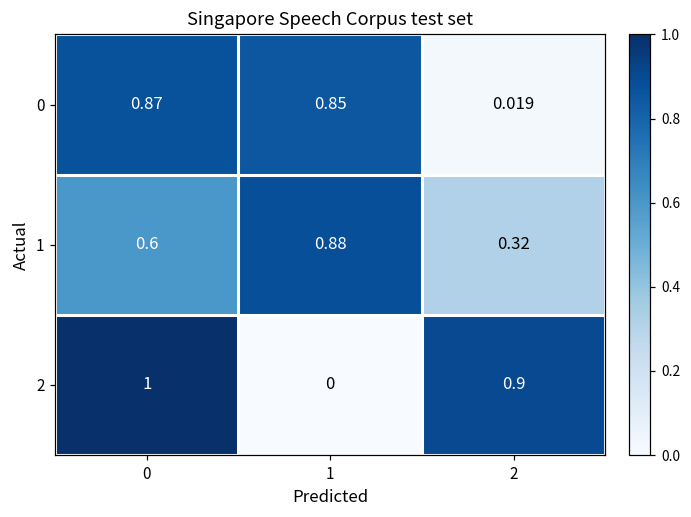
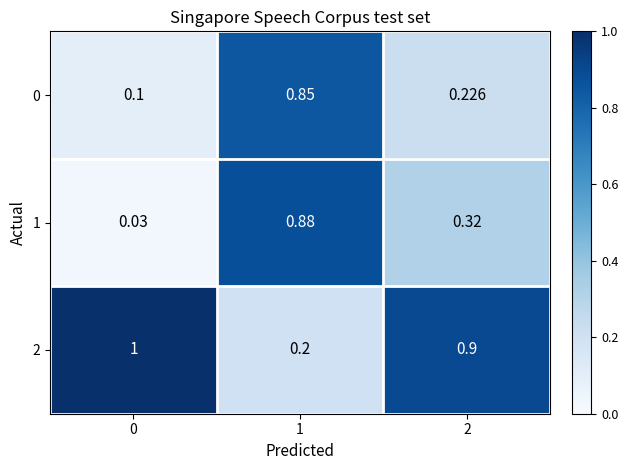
  {
    "0": {
-     "0": 0.87,
+     "0": 0.1,
      "1": 0.85,
-     "2": 0.019
+     "2": 0.226
    },
    "1": {
-     "0": 0.6,
+     "0": 0.03,
      "1": 0.88,
      "2": 0.32
    },
    "2": {
      "0": 1,
-     "1": 0,
+     "1": 0.2,
      "2": 0.9
    }
  }
